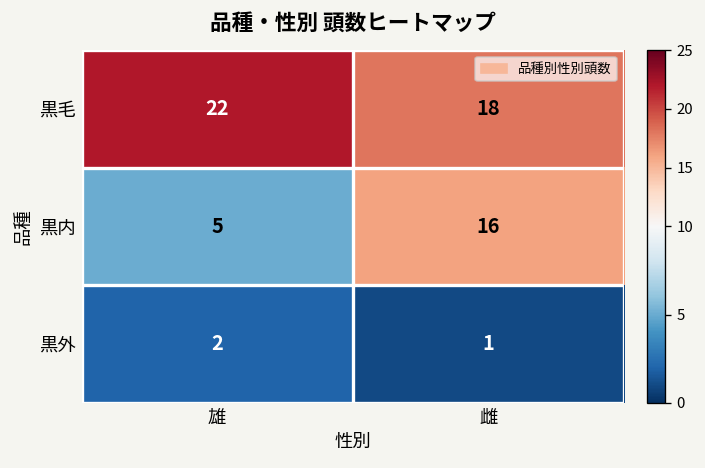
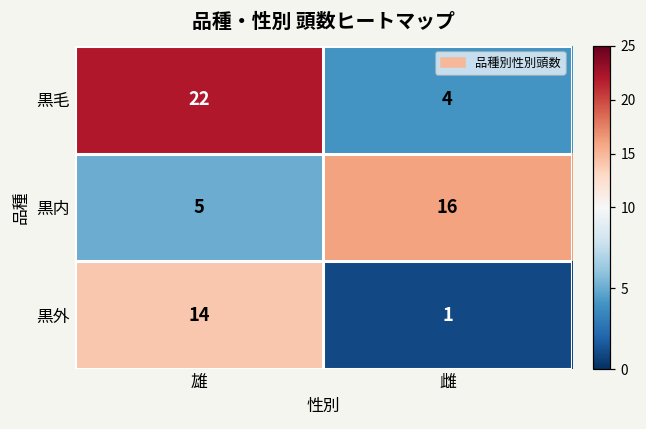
  {
    "黒毛": {
      "雄": 22,
-     "雌": 18
+     "雌": 4
    },
    "黒内": {
      "雄": 5,
      "雌": 16
    },
    "黒外": {
-     "雄": 2,
+     "雄": 14,
      "雌": 1
    }
  }
